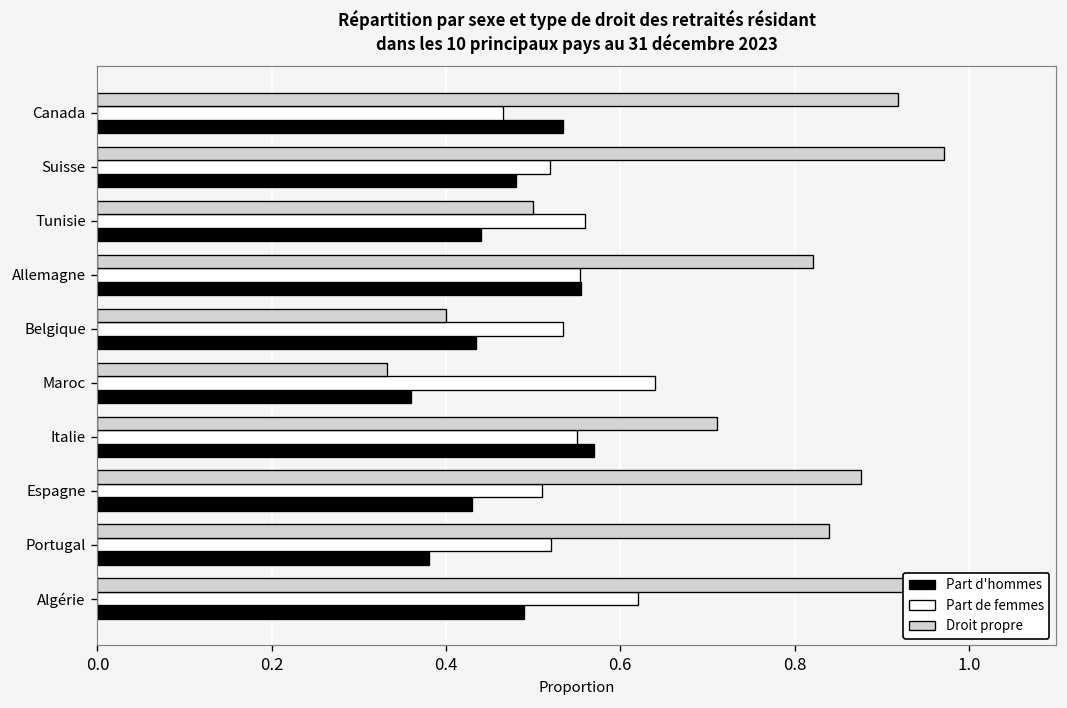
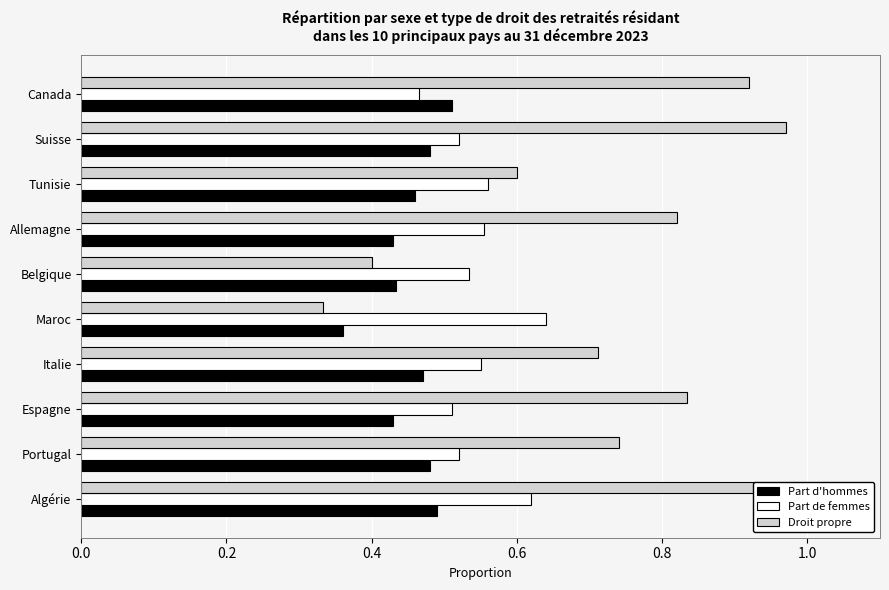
  {
    "Part d'hommes": {
-     "Canada": 0.53,
+     "Canada": 0.51,
      "Suisse": 0.48,
-     "Tunisie": 0.44,
-     "Allemagne": 0.56,
+     "Tunisie": 0.46,
+     "Allemagne": 0.43,
      "Belgique": 0.43,
      "Maroc": 0.36,
-     "Italie": 0.57,
+     "Italie": 0.47,
      "Espagne": 0.43,
-     "Portugal": 0.38,
+     "Portugal": 0.48,
      "Algérie": 0.49
    },
    "Part de femmes": {
      "Canada": 0.47,
      "Suisse": 0.52,
      "Tunisie": 0.56,
      "Allemagne": 0.55,
      "Belgique": 0.53,
      "Maroc": 0.64,
      "Italie": 0.55,
      "Espagne": 0.51,
      "Portugal": 0.52,
      "Algérie": 0.62
    },
    "Droit propre": {
      "Canada": 0.92,
      "Suisse": 0.97,
-     "Tunisie": 0.5,
+     "Tunisie": 0.6,
      "Allemagne": 0.82,
      "Belgique": 0.40,
      "Maroc": 0.33,
      "Italie": 0.71,
-     "Espagne": 0.88,
-     "Portugal": 0.84
+     "Espagne": 0.83,
+     "Portugal": 0.74
    }
  }
